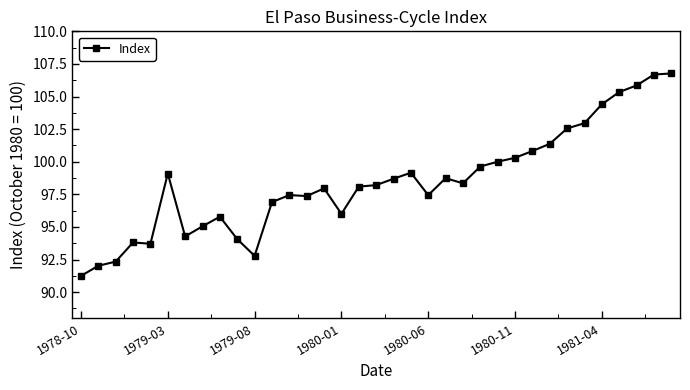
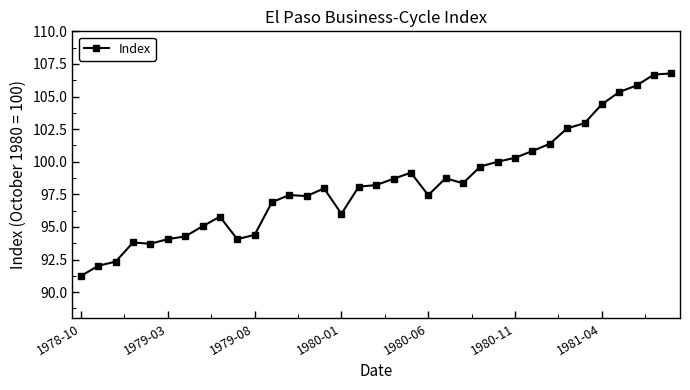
  {
    "1978-10": 91.2,
-   "1979-03": 99.1,
-   "1979-08": 92.8,
+   "1979-03": 94.1,
+   "1979-08": 94.4,
    "1980-01": 96.0,
    "1980-06": 97.4,
    "1980-11": 100.3,
    "1981-04": 104.4
  }
